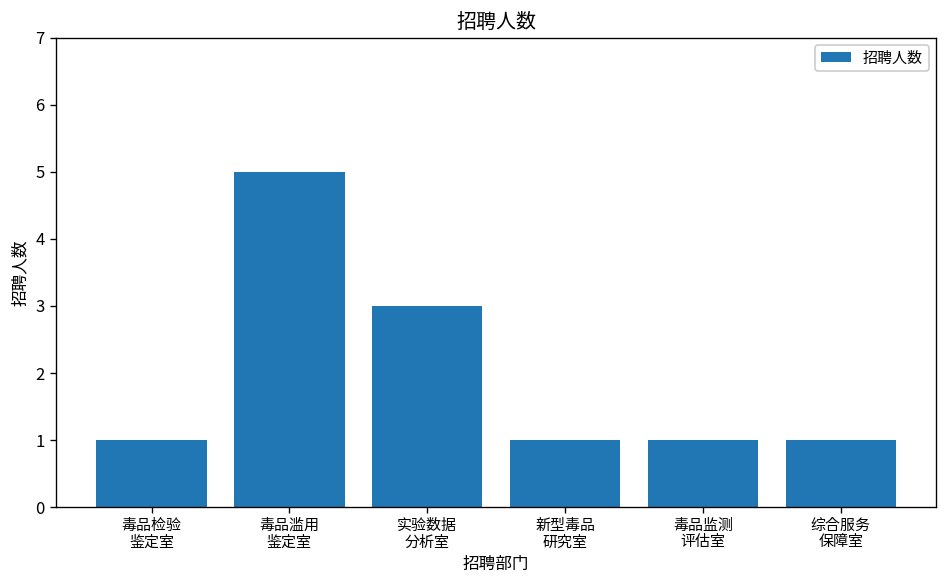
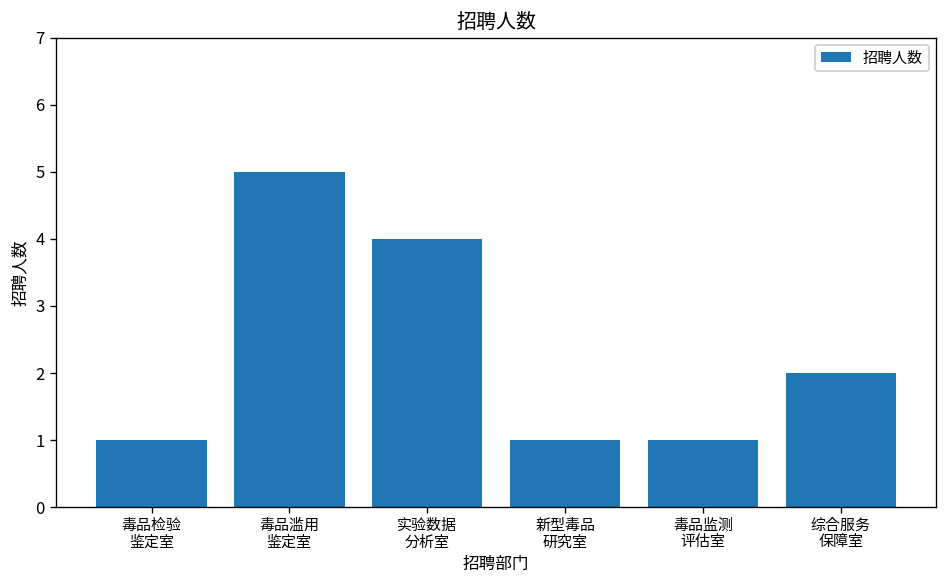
  {
    "毒品检验 鉴定室": 1,
    "毒品滥用 鉴定室": 5,
-   "实验数据 分析室": 3,
+   "实验数据 分析室": 4,
    "新型毒品 研究室": 1,
    "毒品监测 评估室": 1,
-   "综合服务 保障室": 1
+   "综合服务 保障室": 2
  }
